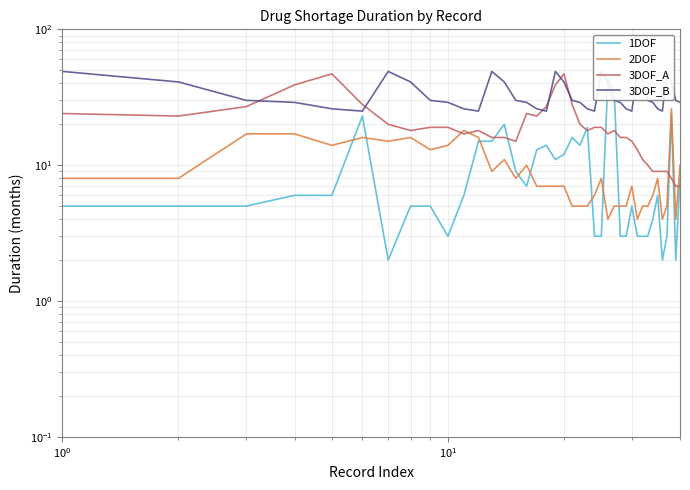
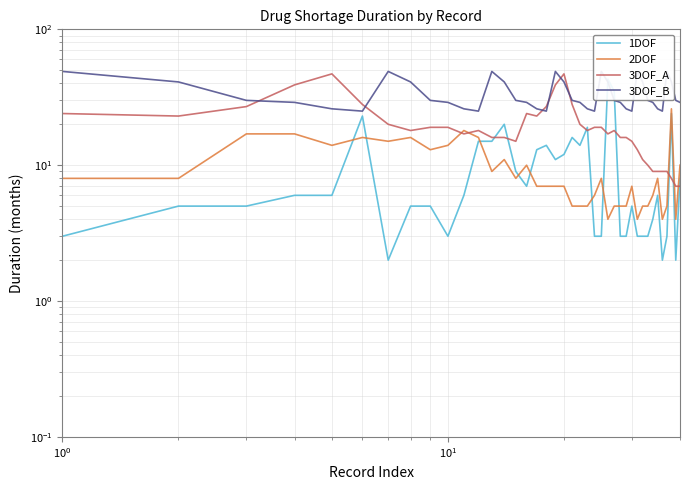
  {
    "1DOF": {
-     "10^0": 5,
+     "10^0": 3,
      "10^1": 3
    },
    "3DOF_B": {
      "10^0": 49,
      "10^1": 29
    }
  }
